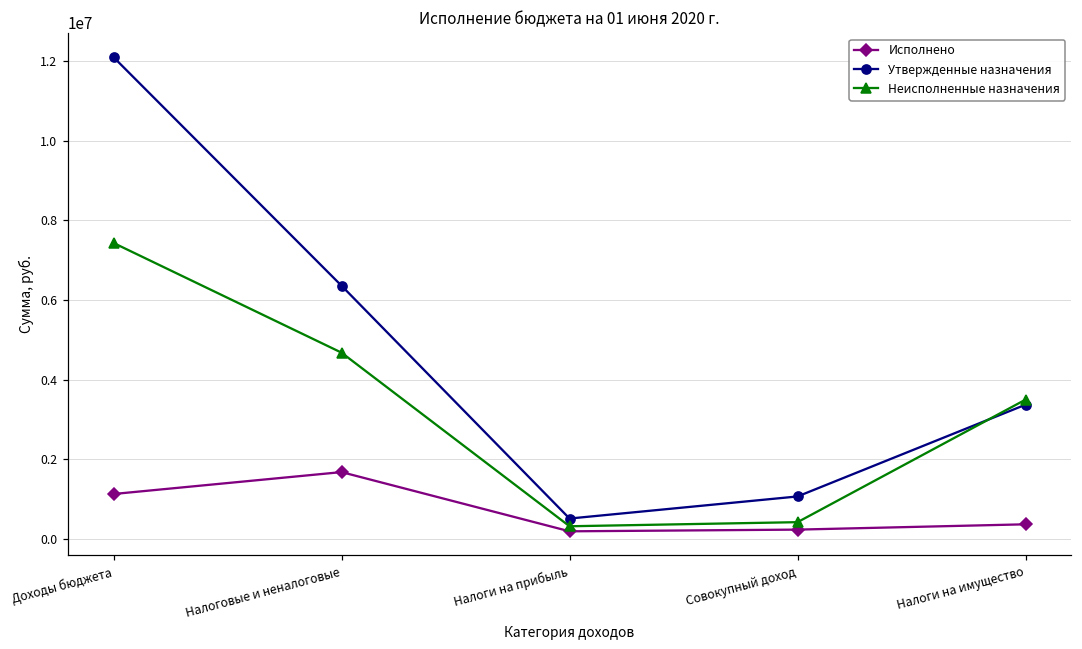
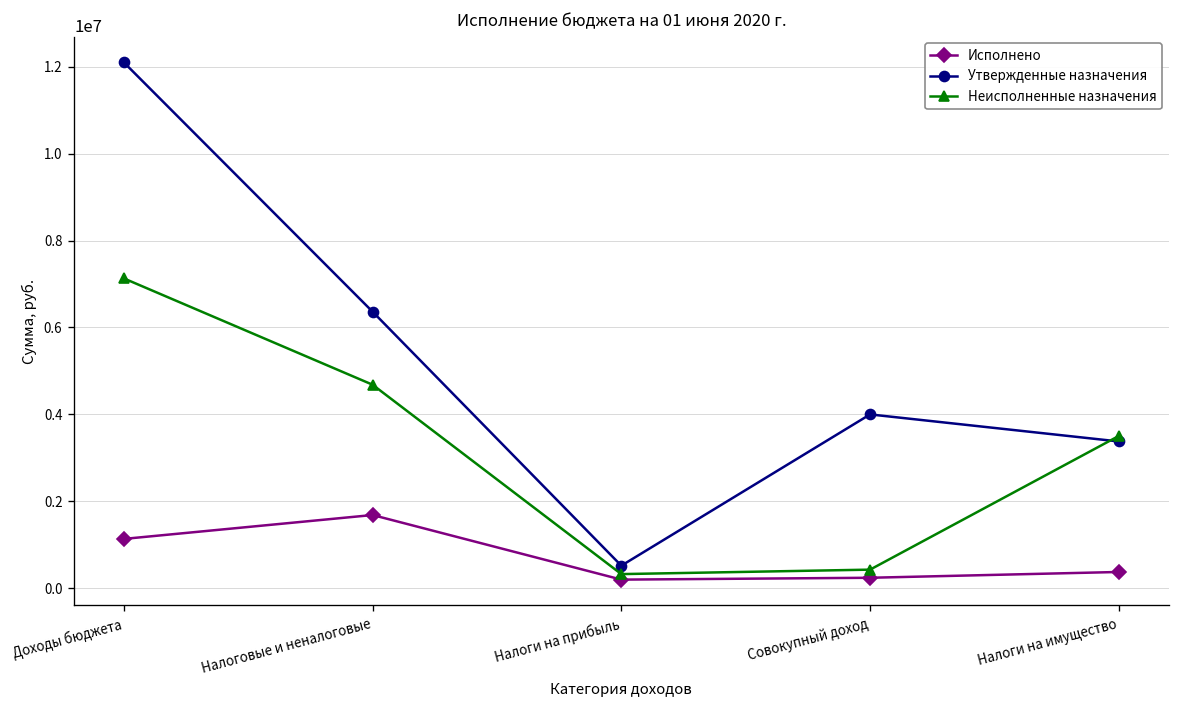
  {
    "Исполнено": {
      "Доходы бюджета": 1100000,
      "Налоговые и неналоговые": 1700000,
      "Налоги на прибыль": 200000,
      "Совокупный доход": 200000,
      "Налоги на имущество": 400000
    },
    "Утвержденные назначения": {
      "Доходы бюджета": 12100000,
      "Налоговые и неналоговые": 6400000,
      "Налоги на прибыль": 500000,
-     "Совокупный доход": 1100000,
+     "Совокупный доход": 4000000,
      "Налоги на имущество": 3400000
    },
    "Неисполненные назначения": {
-     "Доходы бюджета": 7400000,
+     "Доходы бюджета": 7100000,
      "Налоговые и неналоговые": 4700000,
      "Налоги на прибыль": 300000,
      "Совокупный доход": 400000,
      "Налоги на имущество": 3500000
    }
  }
